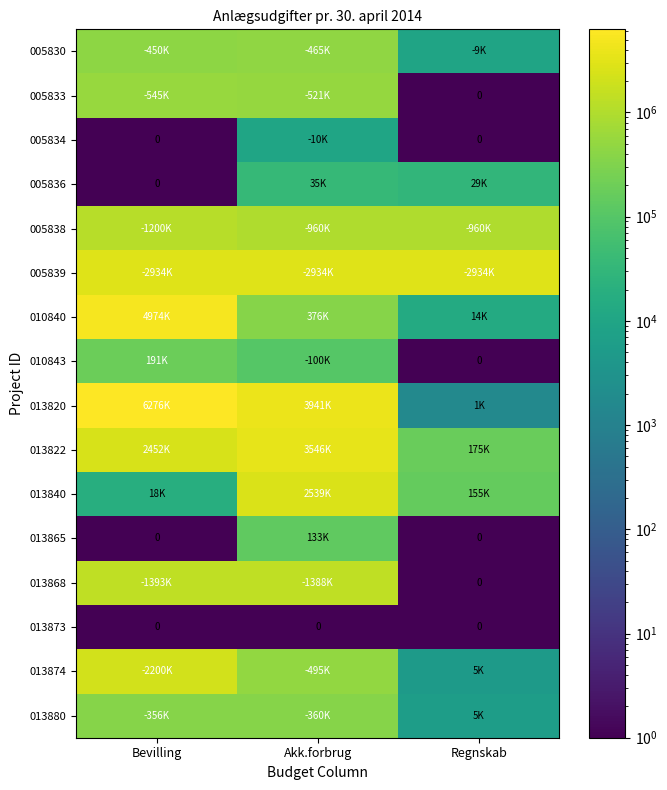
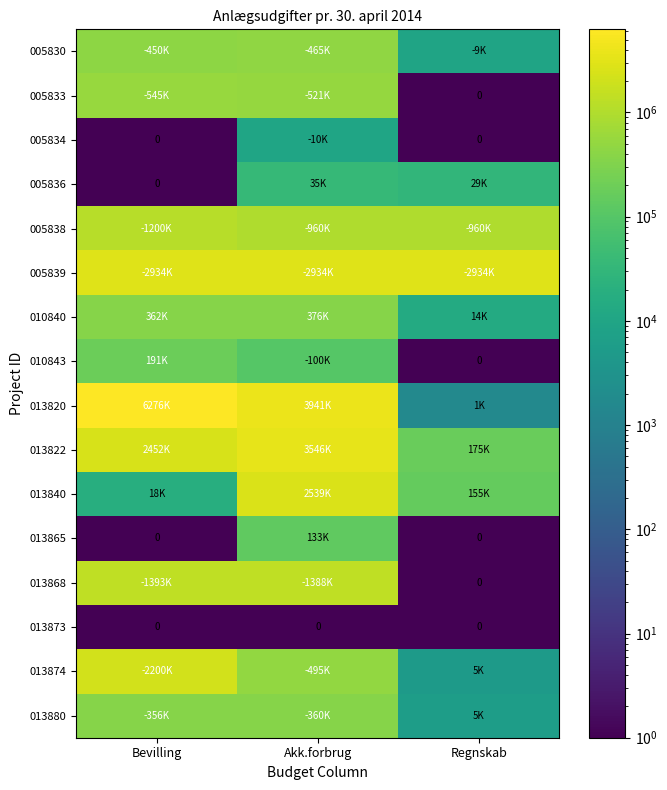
  {
    "005830": {
      "Bevilling": "-450K",
      "Akk.forbrug": "-465K",
      "Regnskab": "-9K"
    },
    "005833": {
      "Bevilling": "-545K",
      "Akk.forbrug": "-521K",
      "Regnskab": "0"
    },
    "005834": {
      "Bevilling": "0",
      "Akk.forbrug": "-10K",
      "Regnskab": "0"
    },
    "005836": {
      "Bevilling": "0",
      "Akk.forbrug": "35K",
      "Regnskab": "29K"
    },
    "005838": {
      "Bevilling": "-1200K",
      "Akk.forbrug": "-960K",
      "Regnskab": "-960K"
    },
    "005839": {
      "Bevilling": "-2934K",
      "Akk.forbrug": "-2934K",
      "Regnskab": "-2934K"
    },
    "010840": {
-     "Bevilling": "4974K",
+     "Bevilling": "362K",
      "Akk.forbrug": "376K",
      "Regnskab": "14K"
    },
    "010843": {
      "Bevilling": "191K",
      "Akk.forbrug": "-100K",
      "Regnskab": "0"
    },
    "013820": {
      "Bevilling": "6276K",
      "Akk.forbrug": "3941K",
      "Regnskab": "1K"
    },
    "013822": {
      "Bevilling": "2452K",
      "Akk.forbrug": "3546K",
      "Regnskab": "175K"
    },
    "013840": {
      "Bevilling": "18K",
      "Akk.forbrug": "2539K",
      "Regnskab": "155K"
    },
    "013865": {
      "Bevilling": "0",
      "Akk.forbrug": "133K",
      "Regnskab": "0"
    },
    "013868": {
      "Bevilling": "-1393K",
      "Akk.forbrug": "-1388K",
      "Regnskab": "0"
    },
    "013873": {
      "Bevilling": "0",
      "Akk.forbrug": "0",
      "Regnskab": "0"
    },
    "013874": {
      "Bevilling": "-2200K",
      "Akk.forbrug": "-495K",
      "Regnskab": "5K"
    },
    "013880": {
      "Bevilling": "-356K",
      "Akk.forbrug": "-360K",
      "Regnskab": "5K"
    }
  }
